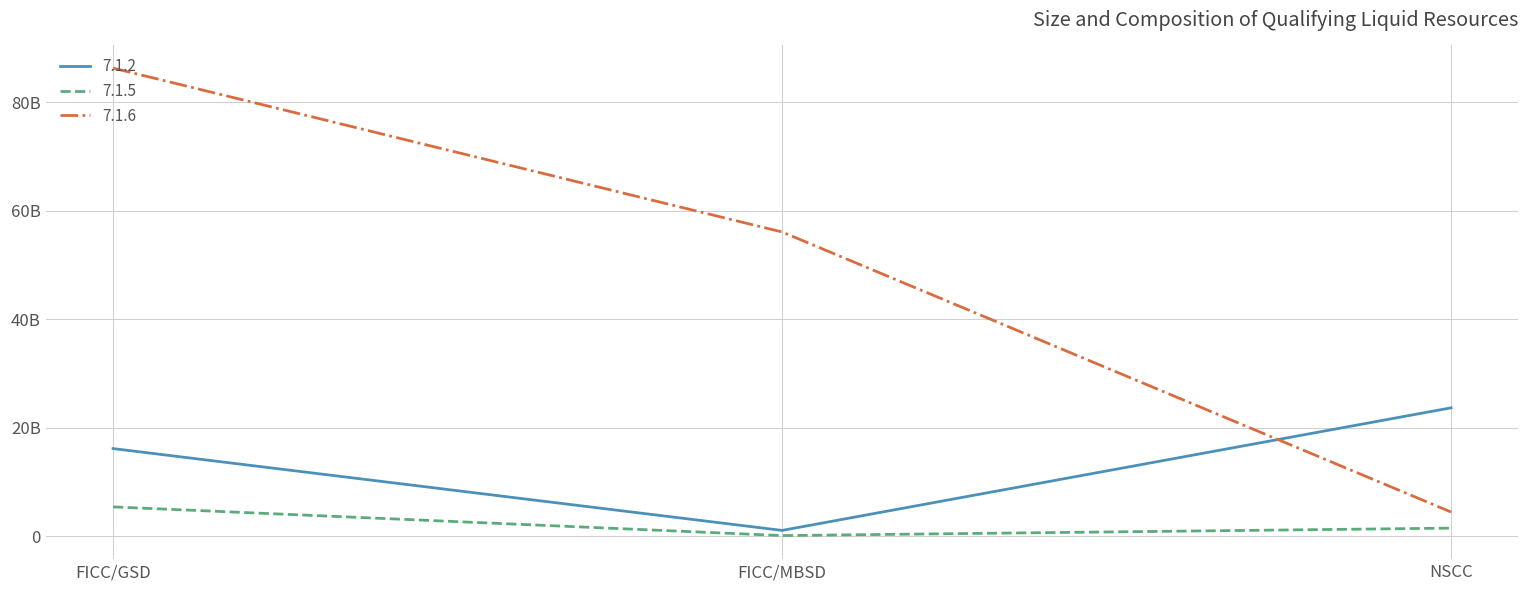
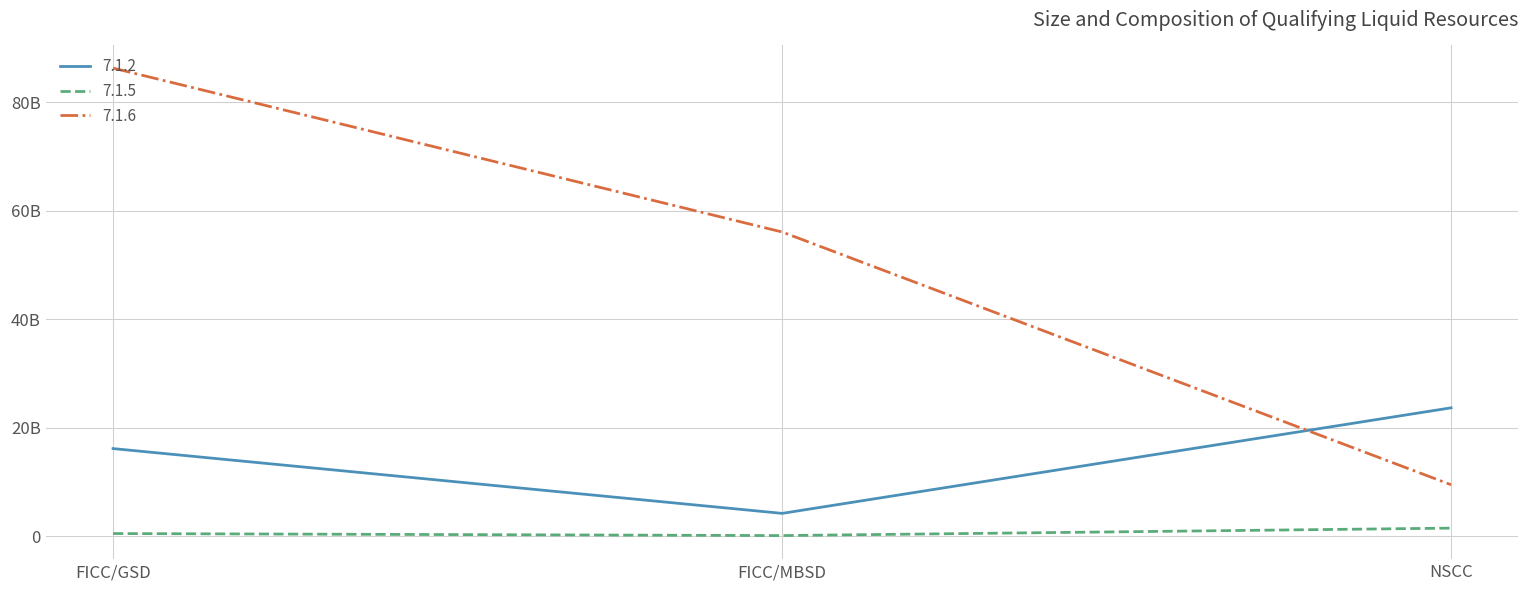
  {
    "7.1.2": {
      "FICC/GSD": 16000000000,
-     "FICC/MBSD": 1000000000,
+     "FICC/MBSD": 4000000000,
      "NSCC": 24000000000
    },
    "7.1.5": {
-     "FICC/GSD": 5000000000,
+     "FICC/GSD": 1000000000,
      "FICC/MBSD": 0,
      "NSCC": 2000000000
    },
    "7.1.6": {
      "FICC/GSD": 86000000000,
      "FICC/MBSD": 56000000000,
-     "NSCC": 4000000000
+     "NSCC": 9000000000
    }
  }
